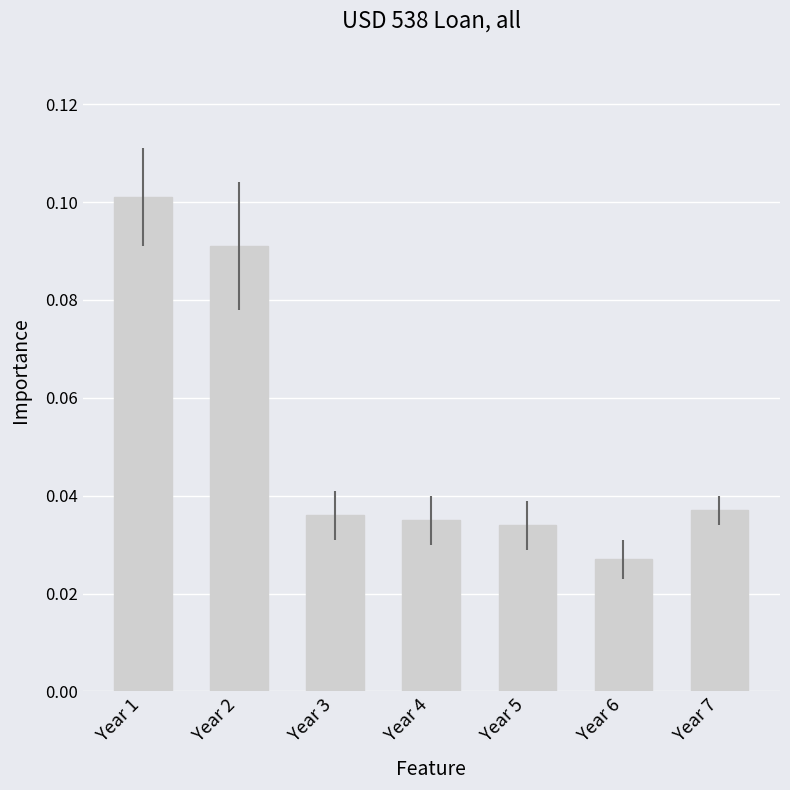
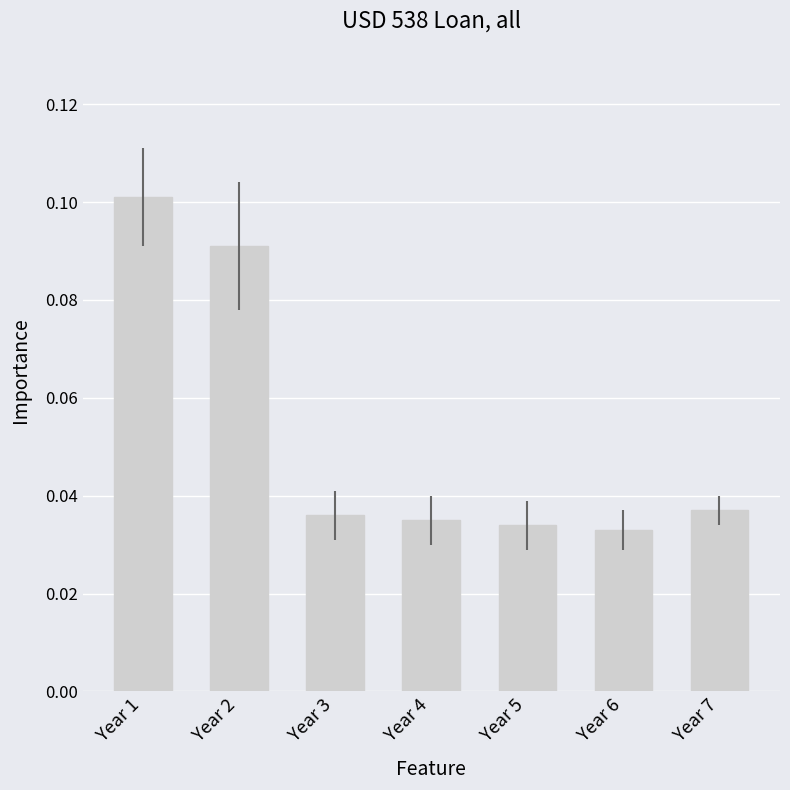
  {
    "Year 1": 0.101,
    "Year 2": 0.091,
    "Year 3": 0.036,
    "Year 4": 0.035,
    "Year 5": 0.034,
-   "Year 6": 0.027,
+   "Year 6": 0.033,
    "Year 7": 0.037
  }
